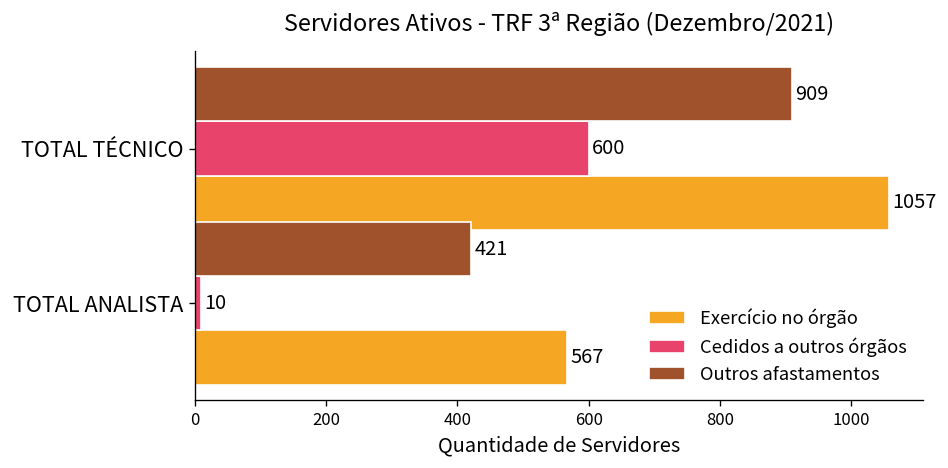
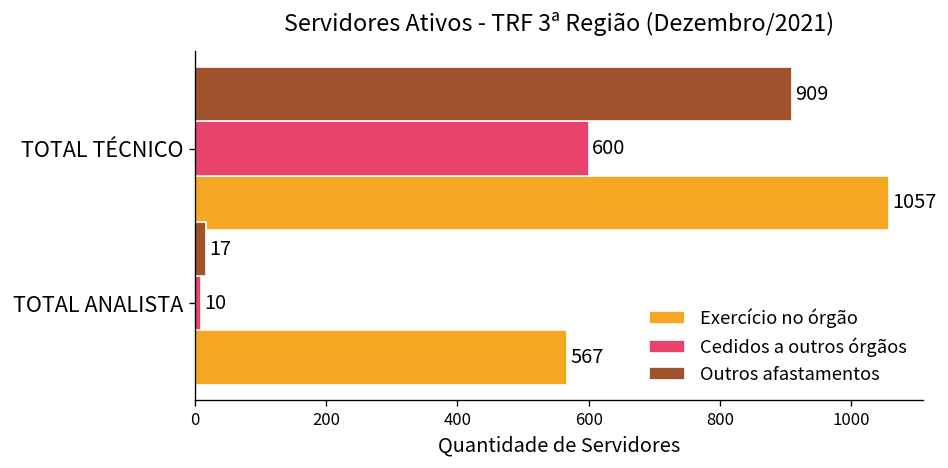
  {
    "Exercício no órgão": {
      "TOTAL TÉCNICO": 1057,
      "TOTAL ANALISTA": 567
    },
    "Cedidos a outros órgãos": {
      "TOTAL TÉCNICO": 600,
      "TOTAL ANALISTA": 10
    },
    "Outros afastamentos": {
      "TOTAL TÉCNICO": 909,
-     "TOTAL ANALISTA": 421
+     "TOTAL ANALISTA": 17
    }
  }
